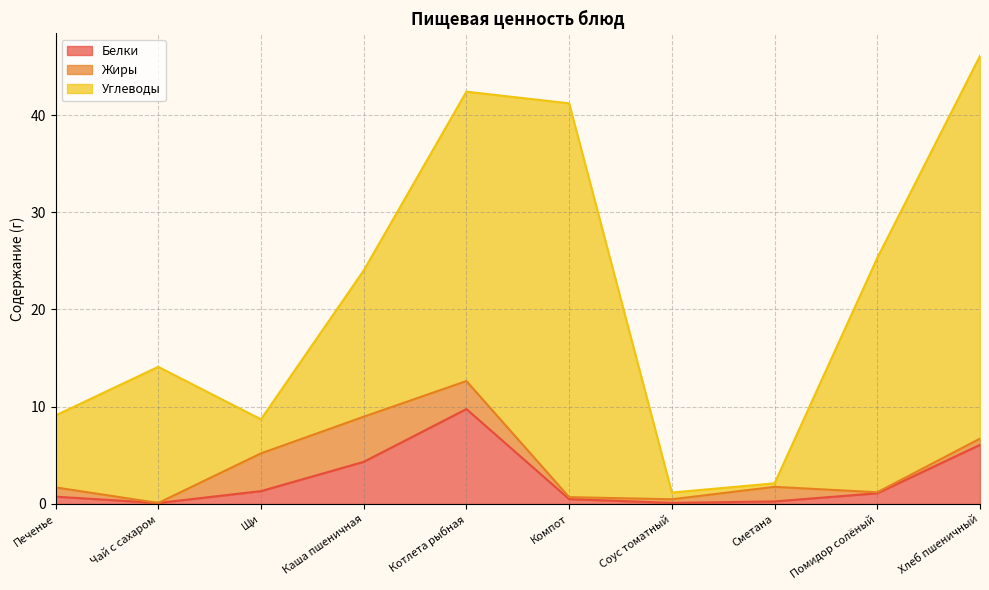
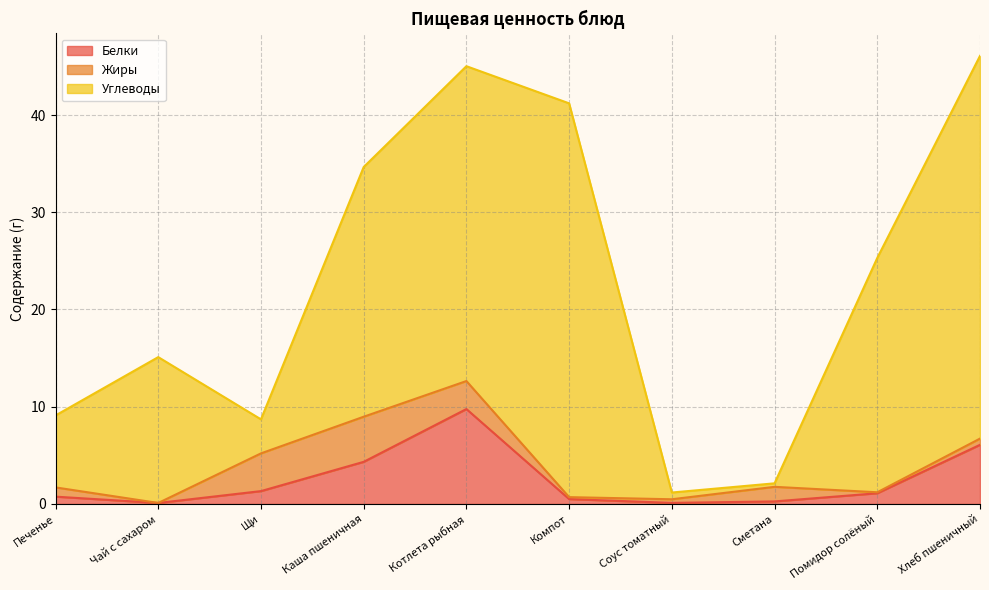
  {
    "Углеводы": {
      "Печенье": 7,
-     "Чай с сахаром": 14,
+     "Чай с сахаром": 15,
      "Щи": 3,
-     "Каша пшеничная": 15,
-     "Котлета рыбная": 30,
+     "Каша пшеничная": 26,
+     "Котлета рыбная": 32,
      "Компот": 41,
      "Соус томатный": 1,
      "Сметана": 0,
      "Помидор солёный": 24,
      "Хлеб пшеничный": 39
    }
  }
